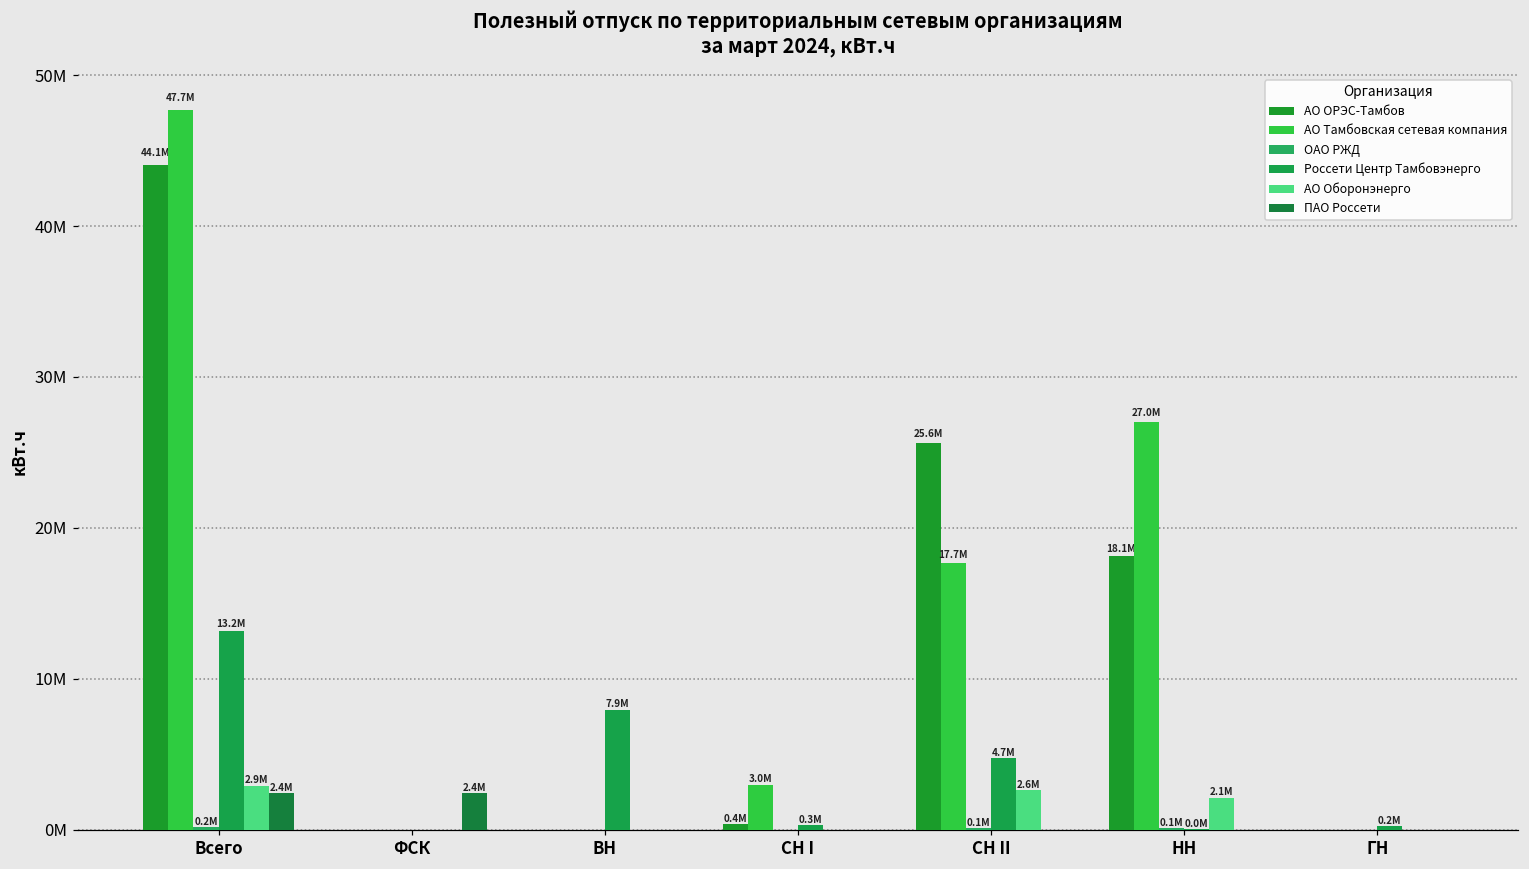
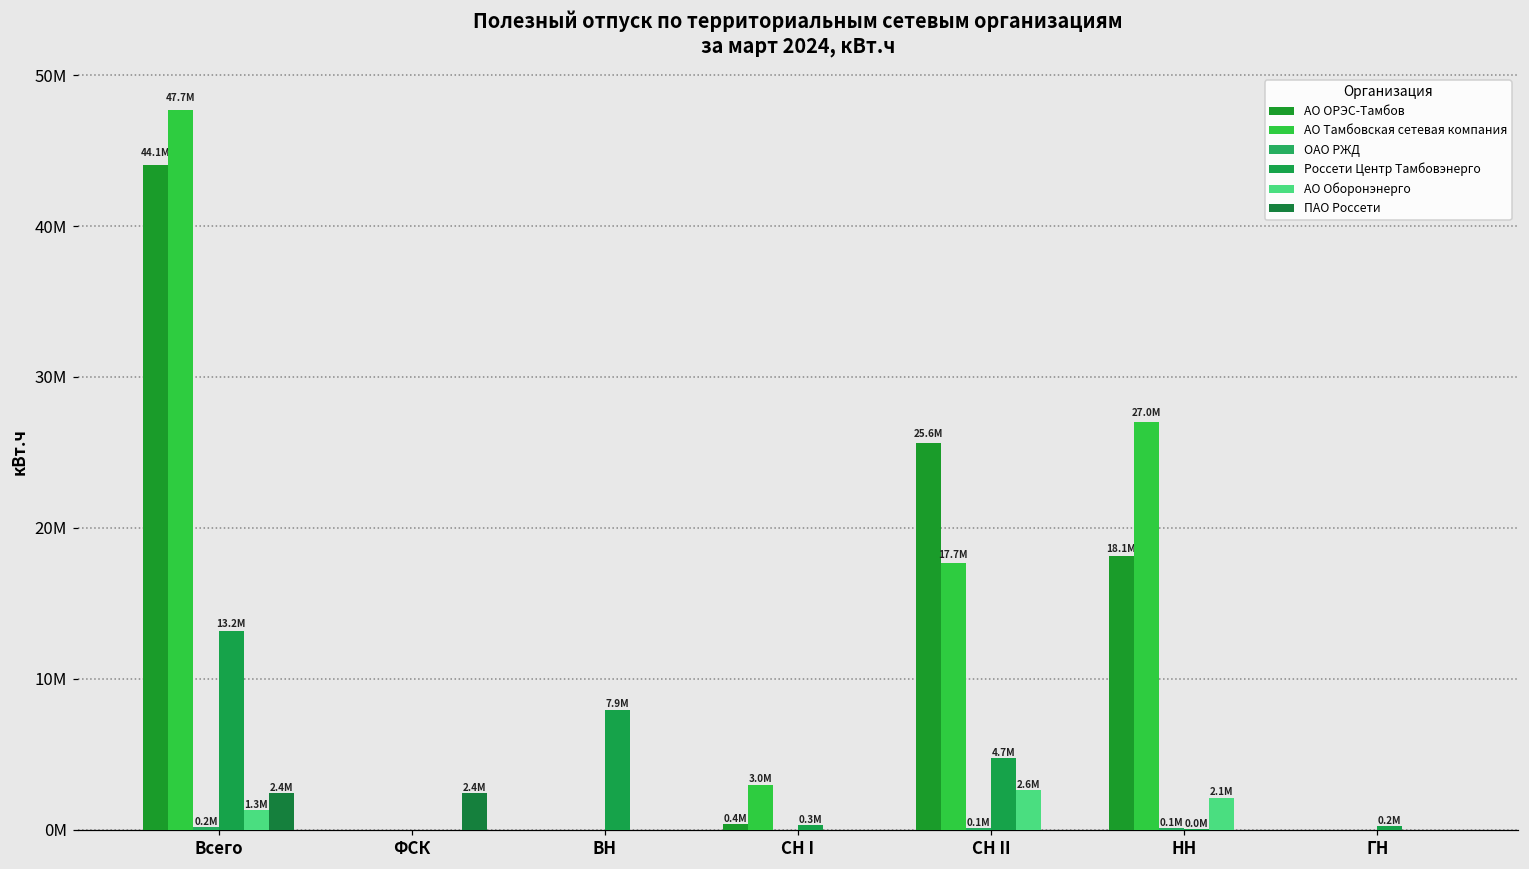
  {
    "АО Оборонэнерго": {
-     "Всего": "2.9M",
+     "Всего": "1.3M",
      "СН II": "2.6M",
      "НН": "2.1M"
    }
  }
